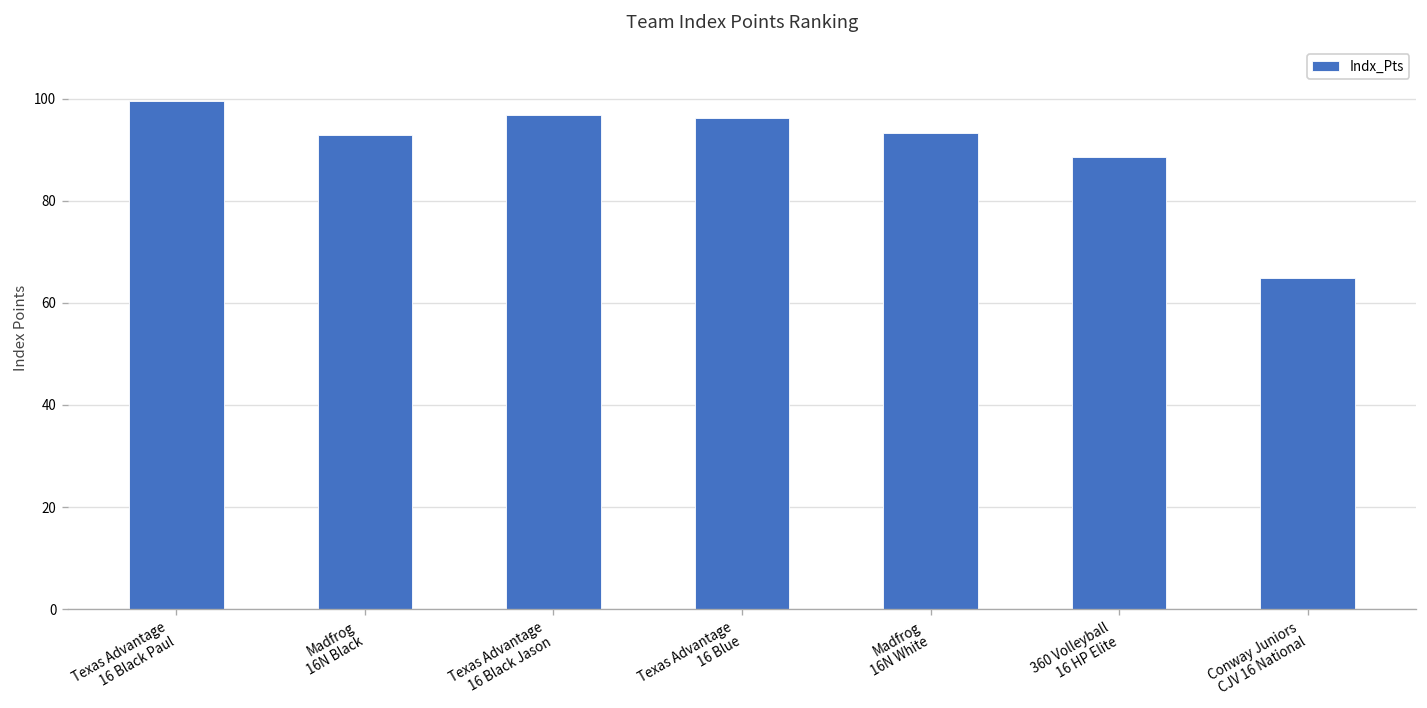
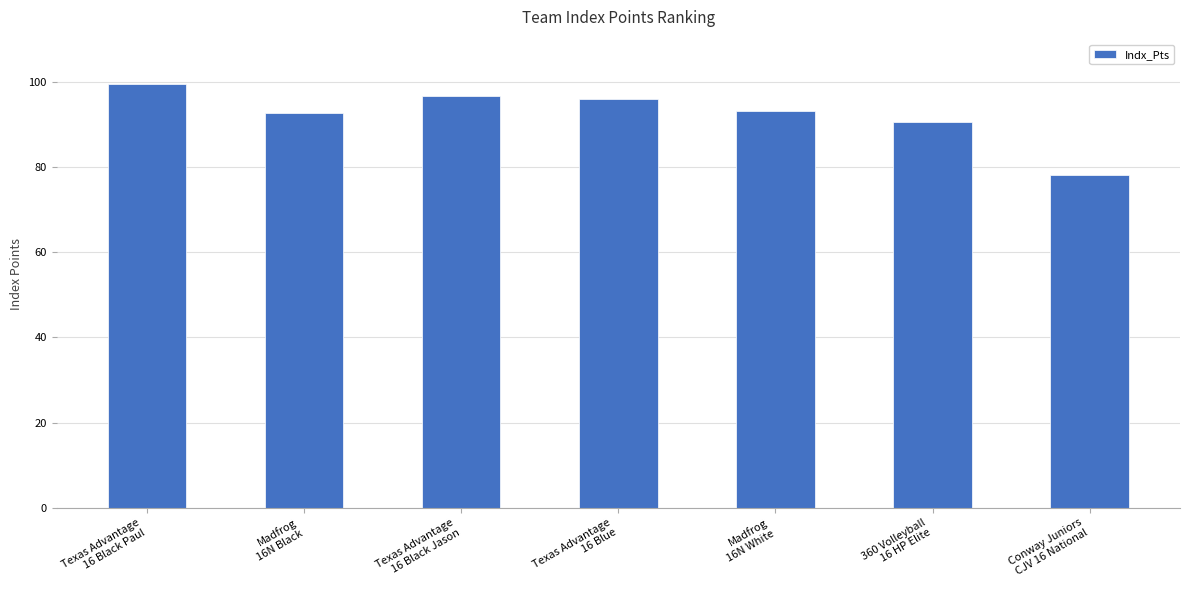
  {
    "Texas Advantage 16 Black Paul": 100,
    "Madfrog 16N Black": 93,
    "Texas Advantage 16 Black Jason": 97,
    "Texas Advantage 16 Blue": 96,
    "Madfrog 16N White": 93,
-   "360 Volleyball 16 HP Elite": 89,
-   "Conway Juniors CJV 16 National": 65
+   "360 Volleyball 16 HP Elite": 91,
+   "Conway Juniors CJV 16 National": 78
  }
